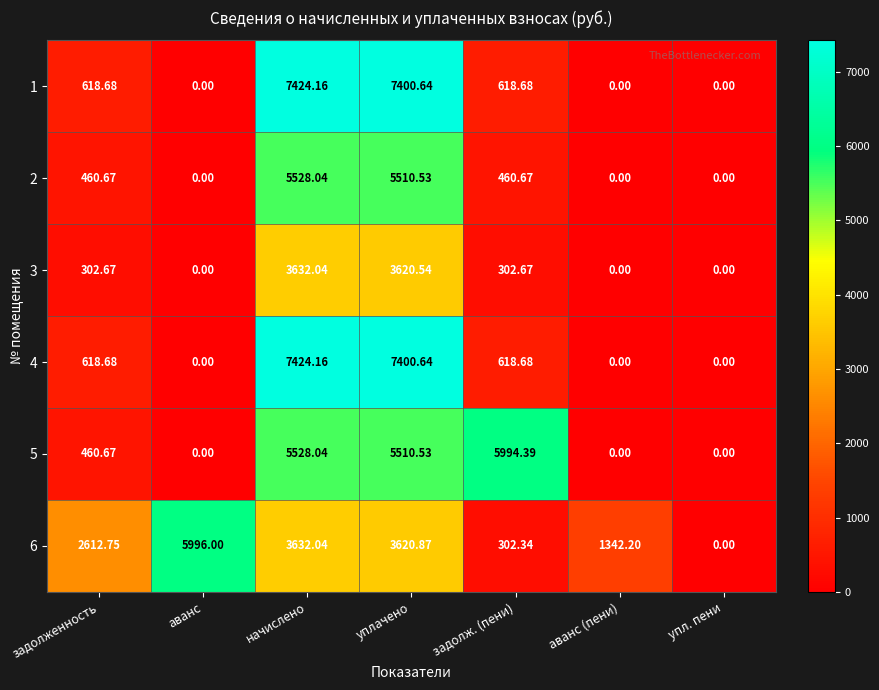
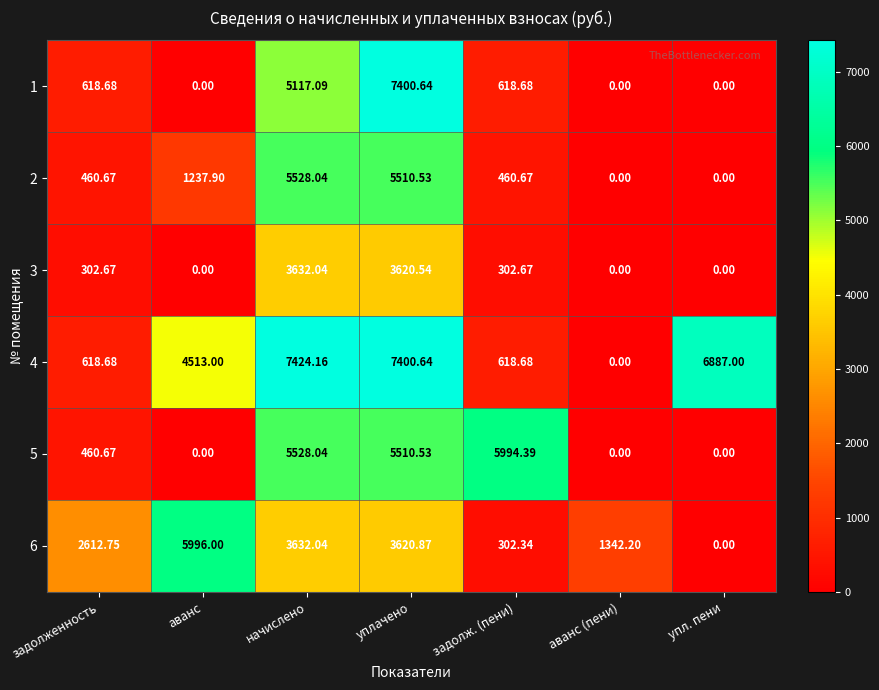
  {
    "1": {
      "задолженность": 618.68,
      "аванс": 0.00,
-     "начислено": 7424.16,
+     "начислено": 5117.09,
      "уплачено": 7400.64,
      "задолж. (пени)": 618.68,
      "аванс (пени)": 0.00
    },
    "2": {
      "задолженность": 460.67,
-     "аванс": 0.00,
+     "аванс": 1237.90,
      "начислено": 5528.04,
      "уплачено": 5510.53,
      "задолж. (пени)": 460.67,
      "аванс (пени)": 0.00,
      "упл. пени": 0.00
    },
    "3": {
      "задолженность": 302.67,
      "аванс": 0.00,
      "начислено": 3632.04,
      "уплачено": 3620.54,
      "задолж. (пени)": 302.67,
      "аванс (пени)": 0.00,
      "упл. пени": 0.00
    },
    "4": {
      "задолженность": 618.68,
-     "аванс": 0.00,
+     "аванс": 4513.00,
      "начислено": 7424.16,
      "уплачено": 7400.64,
      "задолж. (пени)": 618.68,
      "аванс (пени)": 0.00,
-     "упл. пени": 0.00
+     "упл. пени": 6887.00
    },
    "5": {
      "задолженность": 460.67,
      "аванс": 0.00,
      "начислено": 5528.04,
      "уплачено": 5510.53,
      "задолж. (пени)": 5994.39,
      "аванс (пени)": 0.00,
      "упл. пени": 0.00
    },
    "6": {
      "задолженность": 2612.75,
      "аванс": 5996.00,
      "начислено": 3632.04,
      "уплачено": 3620.87,
      "задолж. (пени)": 302.34,
      "аванс (пени)": 1342.20,
      "упл. пени": 0.00
    }
  }
